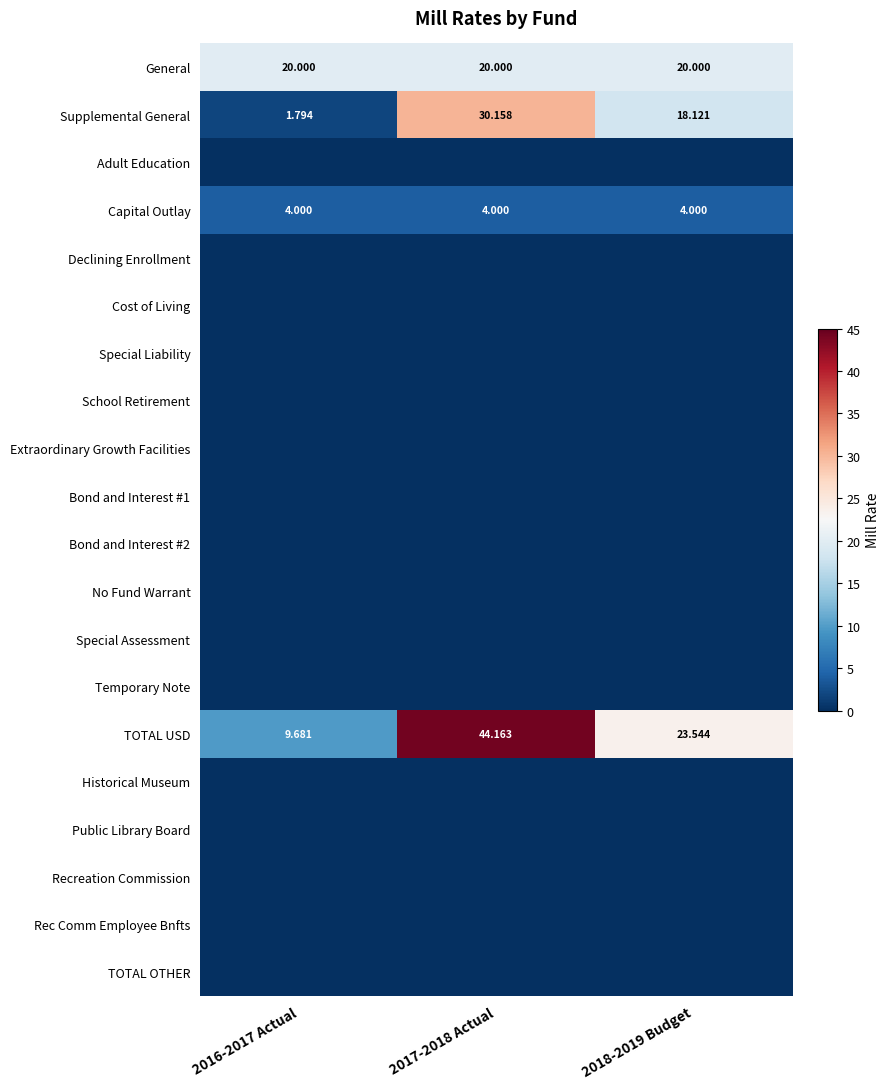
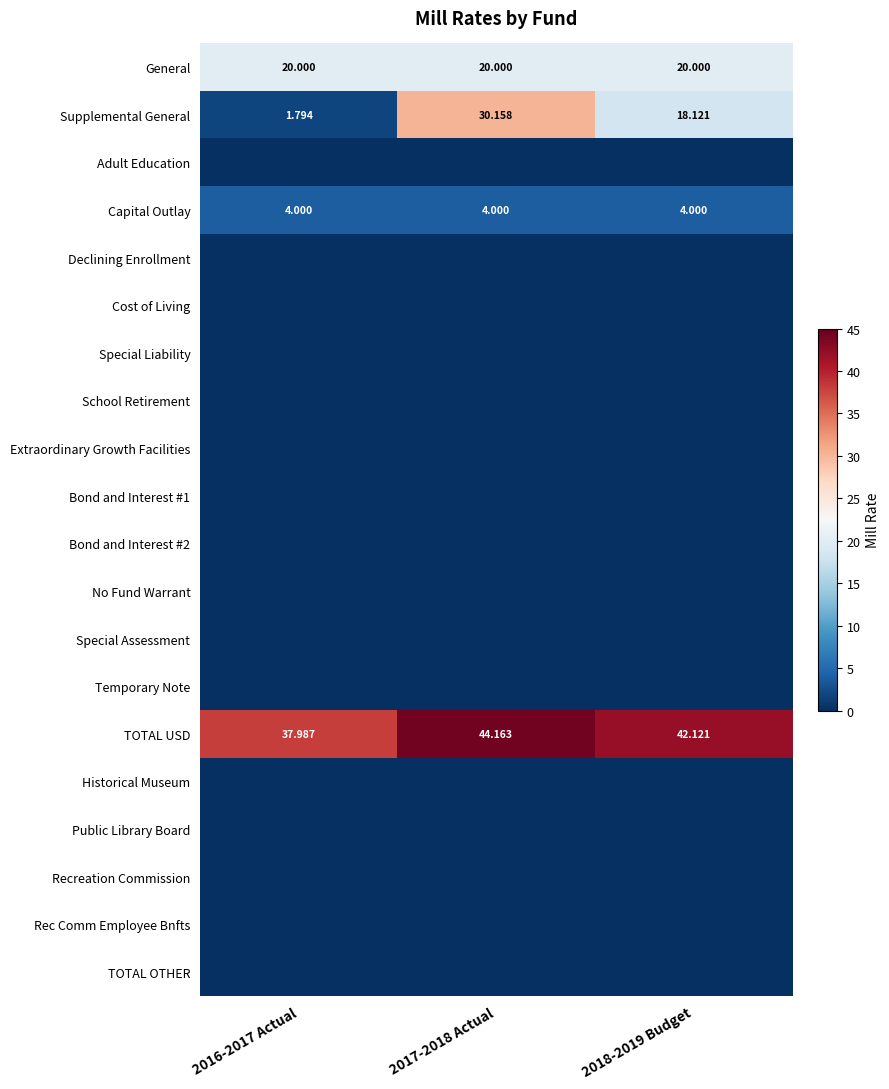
  {
    "General": {
      "2016-2017 Actual": 20.000,
      "2017-2018 Actual": 20.000,
      "2018-2019 Budget": 20.000
    },
    "Supplemental General": {
      "2016-2017 Actual": 1.794,
      "2017-2018 Actual": 30.158,
      "2018-2019 Budget": 18.121
    },
    "Capital Outlay": {
      "2016-2017 Actual": 4.000,
      "2017-2018 Actual": 4.000,
      "2018-2019 Budget": 4.000
    },
    "TOTAL USD": {
-     "2016-2017 Actual": 9.681,
+     "2016-2017 Actual": 37.987,
      "2017-2018 Actual": 44.163,
-     "2018-2019 Budget": 23.544
+     "2018-2019 Budget": 42.121
    }
  }
